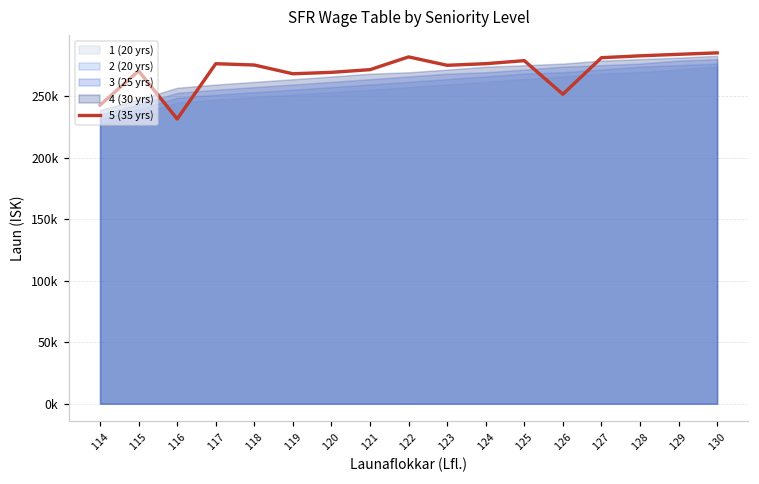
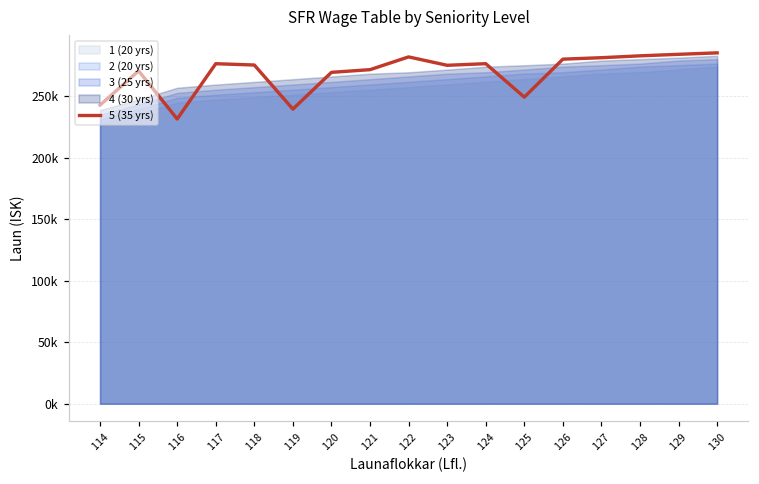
  {
    "5 (35 yrs)": {
      "116": 232000,
      "117": 277000,
      "118": 275000,
-     "119": 268000,
+     "119": 240000,
      "120": 270000,
      "121": 272000,
      "122": 282000,
      "123": 275000,
      "124": 277000,
-     "125": 279000,
-     "126": 252000,
+     "125": 249000,
+     "126": 280000,
      "127": 281000,
      "128": 283000,
      "129": 284000,
      "130": 285000
    }
  }
